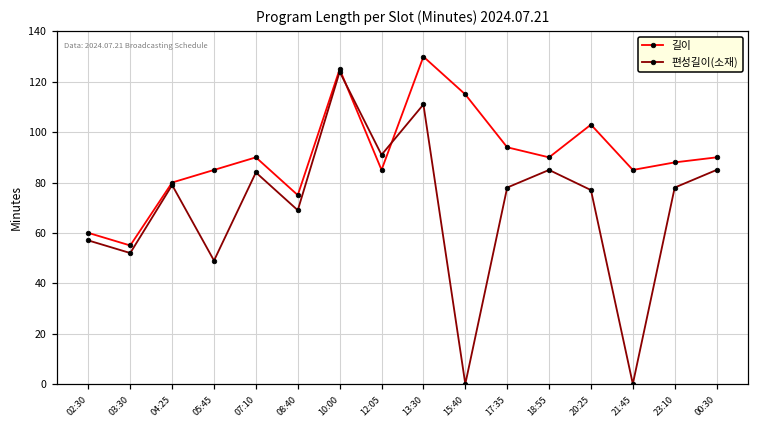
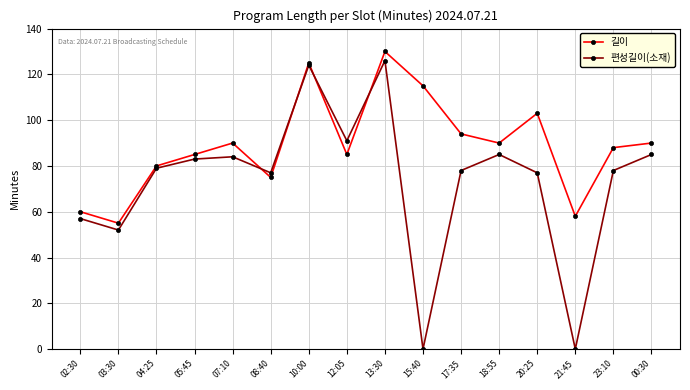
  {
    "길이": {
      "02:30": 60,
      "03:30": 55,
      "05:45": 85,
      "07:10": 90,
      "08:40": 75,
      "12:05": 85,
      "13:30": 130,
      "15:40": 115,
      "17:35": 94,
      "18:55": 90,
      "20:25": 103,
-     "21:45": 85,
+     "21:45": 58,
      "23:10": 88,
      "00:30": 90
    },
    "편성길이(소재)": {
      "02:30": 57,
      "03:30": 52,
-     "05:45": 49,
+     "05:45": 83,
      "07:10": 84,
-     "08:40": 69,
+     "08:40": 77,
      "12:05": 91,
-     "13:30": 111,
+     "13:30": 126,
      "15:40": 0,
      "17:35": 78,
      "18:55": 85,
      "20:25": 77,
      "21:45": 0,
      "23:10": 78,
      "00:30": 85
    }
  }
